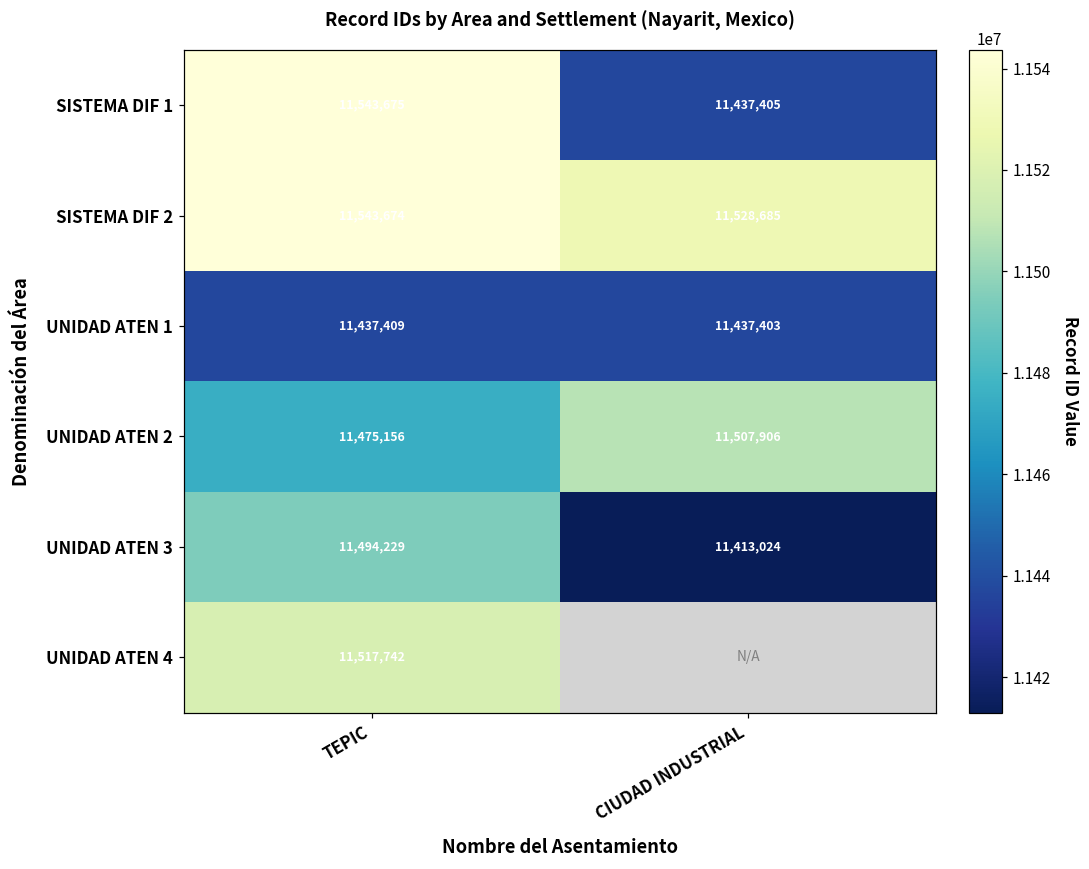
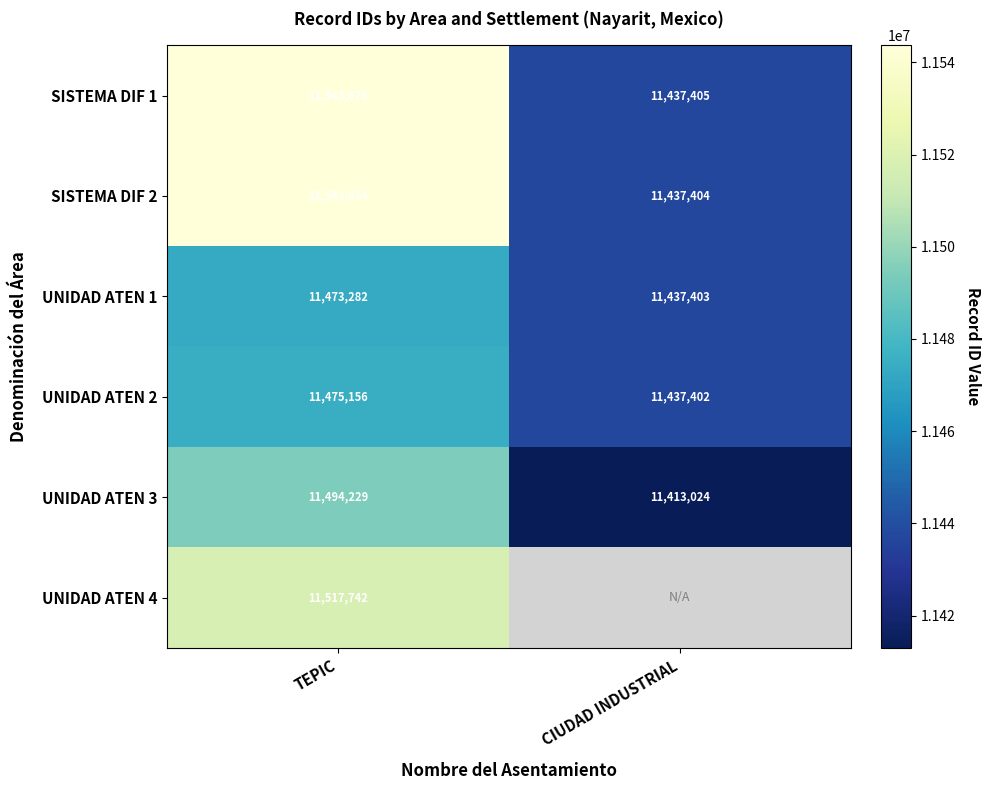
  {
    "SISTEMA DIF 1": {
      "CIUDAD INDUSTRIAL": "11,437,405"
    },
    "SISTEMA DIF 2": {
-     "CIUDAD INDUSTRIAL": "11,528,685"
+     "CIUDAD INDUSTRIAL": "11,437,404"
    },
    "UNIDAD ATEN 1": {
-     "TEPIC": "11,437,409",
+     "TEPIC": "11,473,282",
      "CIUDAD INDUSTRIAL": "11,437,403"
    },
    "UNIDAD ATEN 2": {
      "TEPIC": "11,475,156",
-     "CIUDAD INDUSTRIAL": "11,507,906"
+     "CIUDAD INDUSTRIAL": "11,437,402"
    },
    "UNIDAD ATEN 3": {
      "TEPIC": "11,494,229",
      "CIUDAD INDUSTRIAL": "11,413,024"
    },
    "UNIDAD ATEN 4": {
      "TEPIC": "11,517,742"
    }
  }
